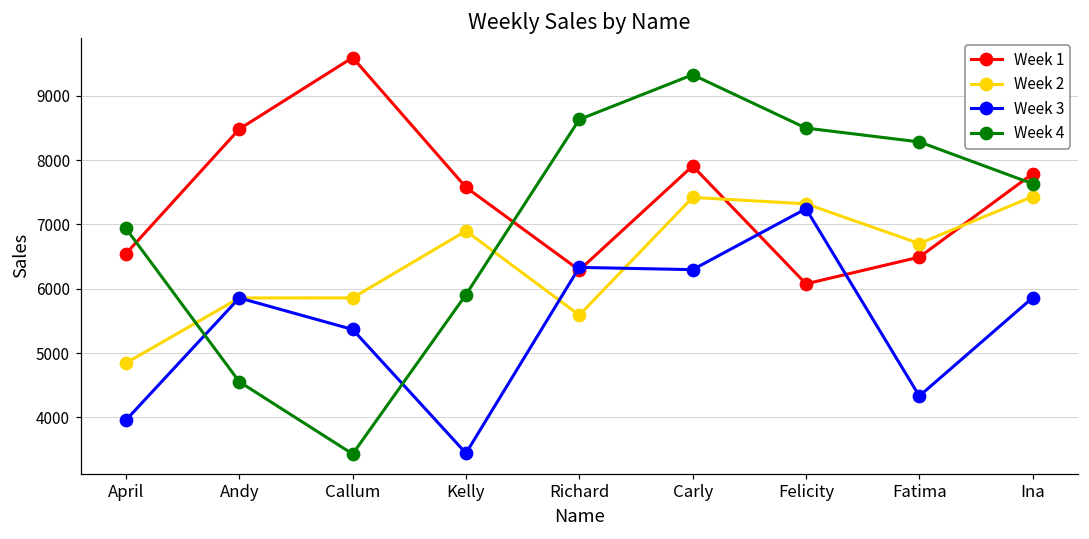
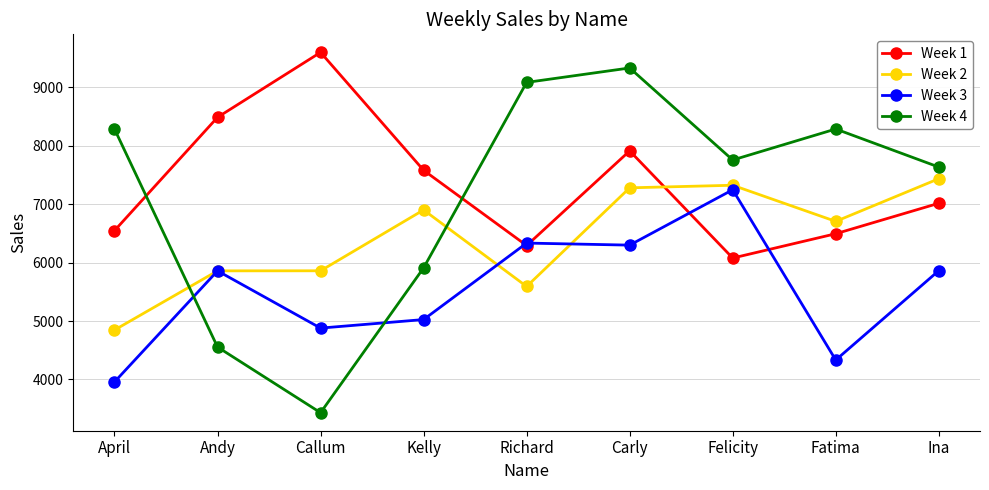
  {
    "Week 1": {
      "April": 6500,
      "Andy": 8500,
      "Callum": 9600,
      "Kelly": 7600,
      "Carly": 7900,
      "Felicity": 6100,
      "Fatima": 6500,
-     "Ina": 7800
+     "Ina": 7000
    },
    "Week 2": {
      "April": 4800,
      "Callum": 5900,
      "Kelly": 6900,
      "Richard": 5600,
-     "Carly": 7400,
+     "Carly": 7300,
      "Felicity": 7300,
      "Fatima": 6700,
      "Ina": 7400
    },
    "Week 3": {
      "April": 4000,
-     "Callum": 5400,
-     "Kelly": 3400,
+     "Callum": 4900,
+     "Kelly": 5000,
      "Carly": 6300,
      "Felicity": 7200,
      "Fatima": 4300,
      "Ina": 5900
    },
    "Week 4": {
-     "April": 6900,
+     "April": 8300,
      "Andy": 4600,
      "Callum": 3400,
      "Kelly": 5900,
-     "Richard": 8600,
+     "Richard": 9100,
      "Carly": 9300,
-     "Felicity": 8500,
+     "Felicity": 7800,
      "Fatima": 8300,
      "Ina": 7600
    }
  }
